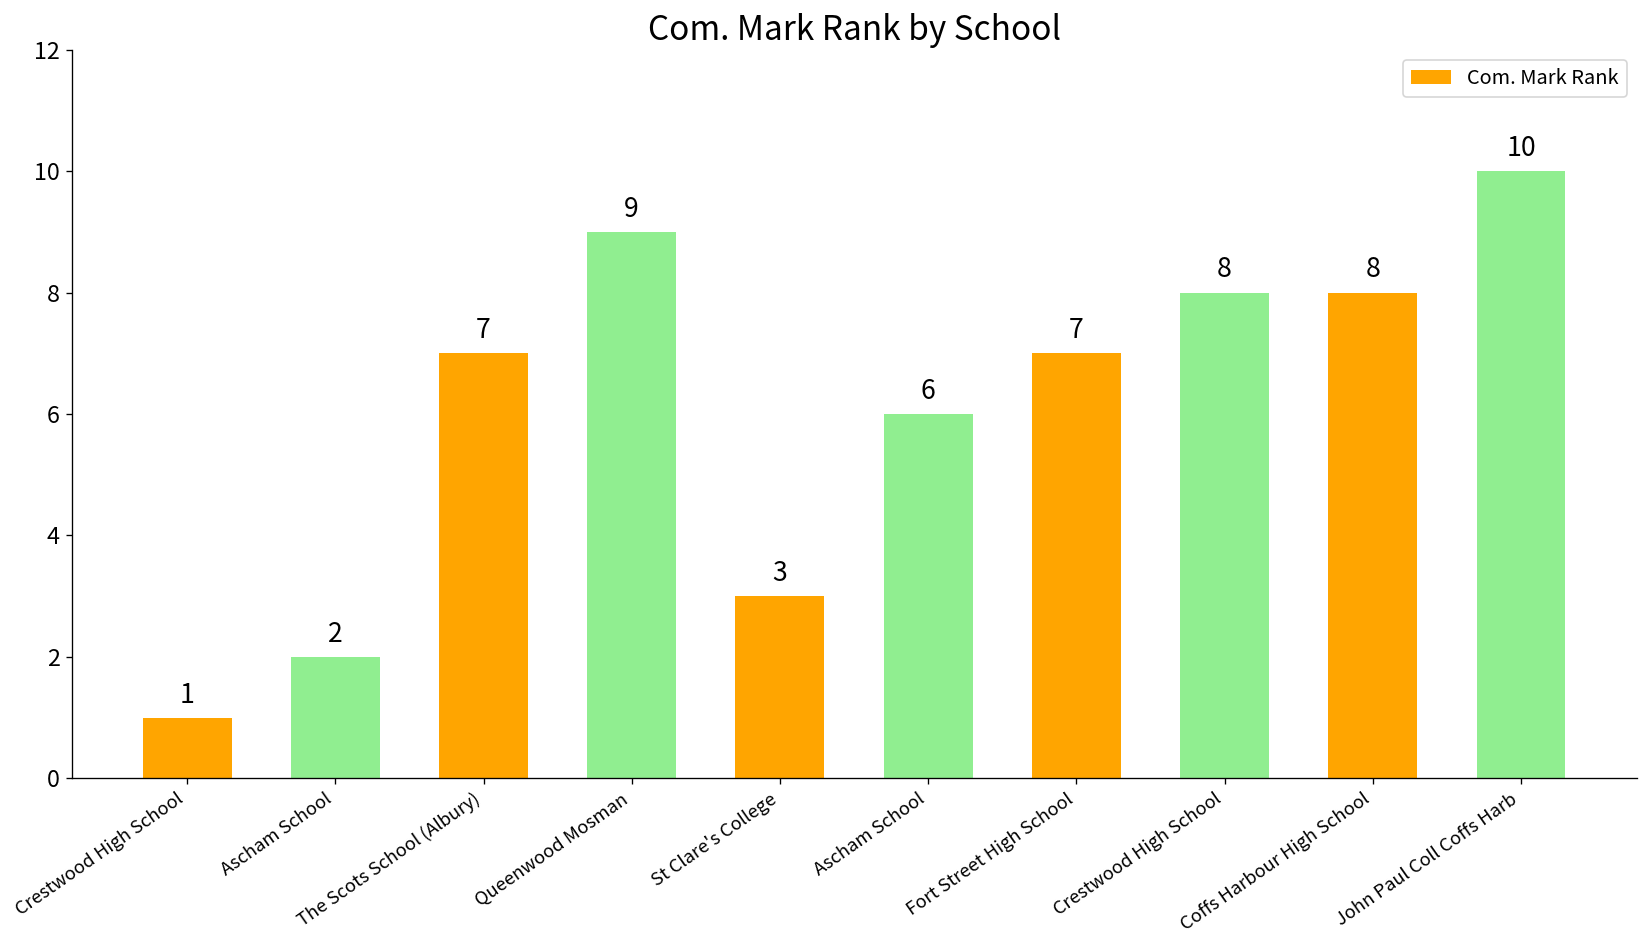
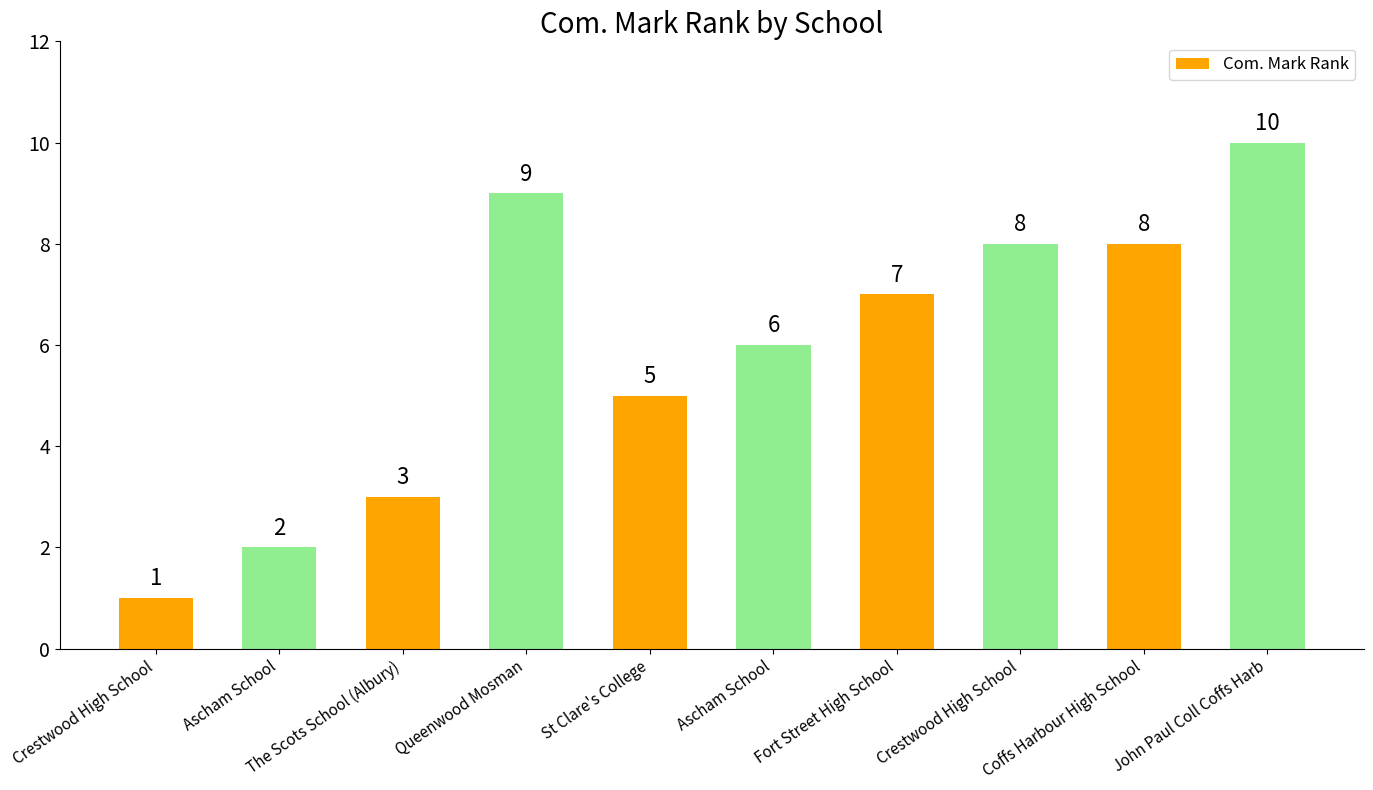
  {
-   "The Scots School (Albury)": 7,
+   "The Scots School (Albury)": 3,
    "Queenwood Mosman": 9,
-   "St Clare's College": 3,
+   "St Clare's College": 5,
    "Fort Street High School": 7,
    "Coffs Harbour High School": 8,
    "John Paul Coll Coffs Harb": 10
  }
